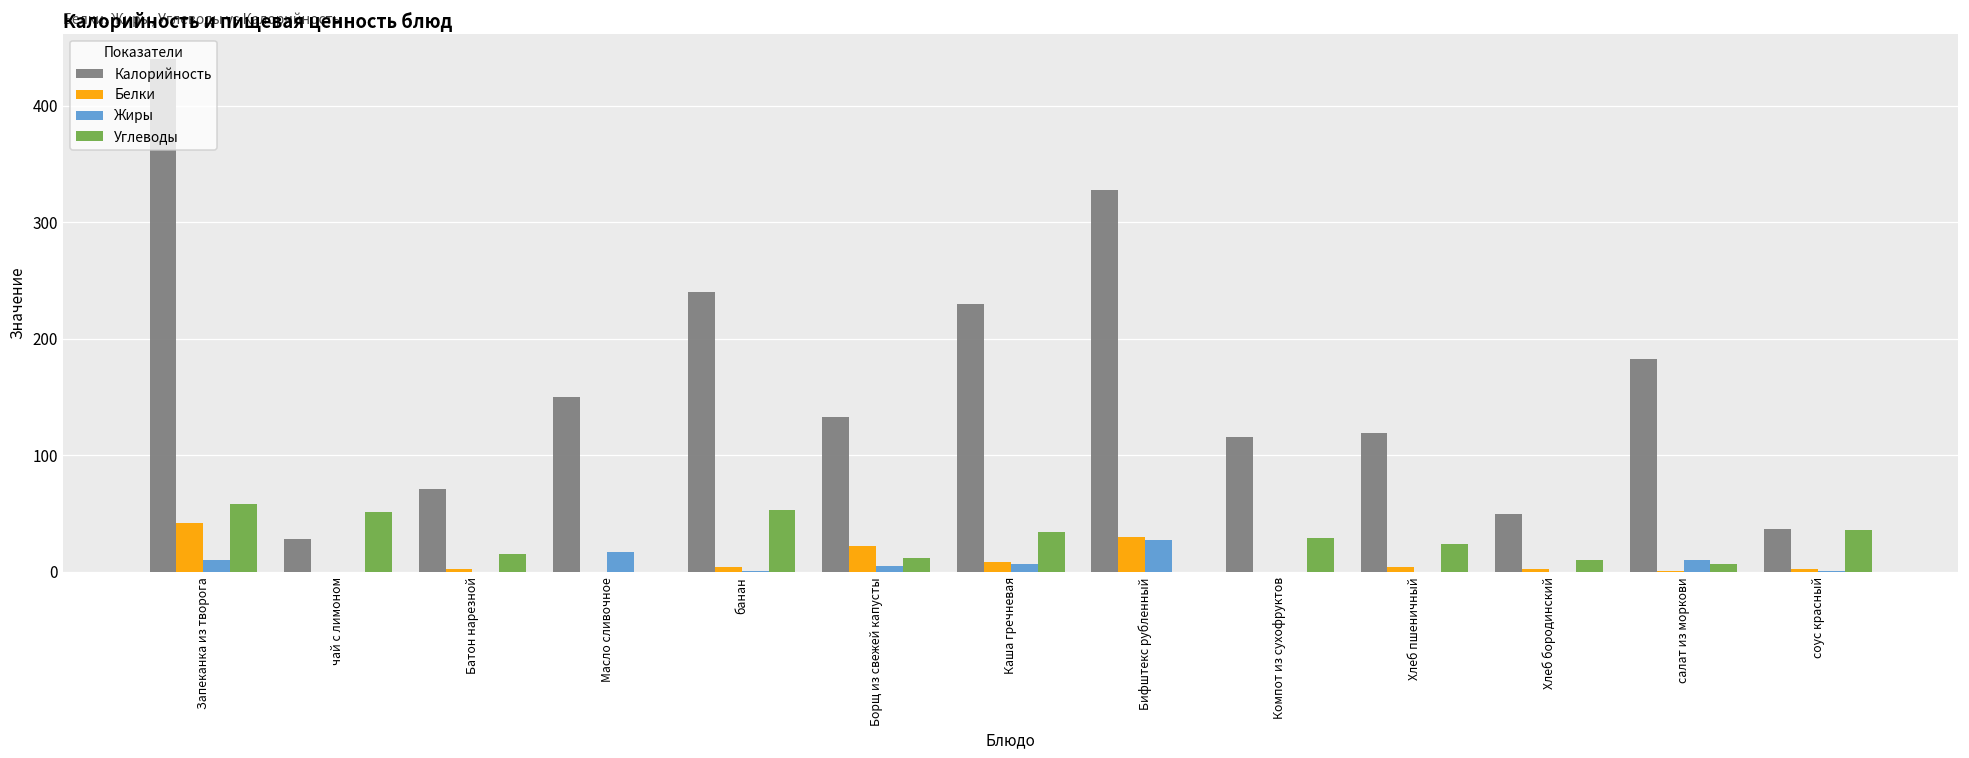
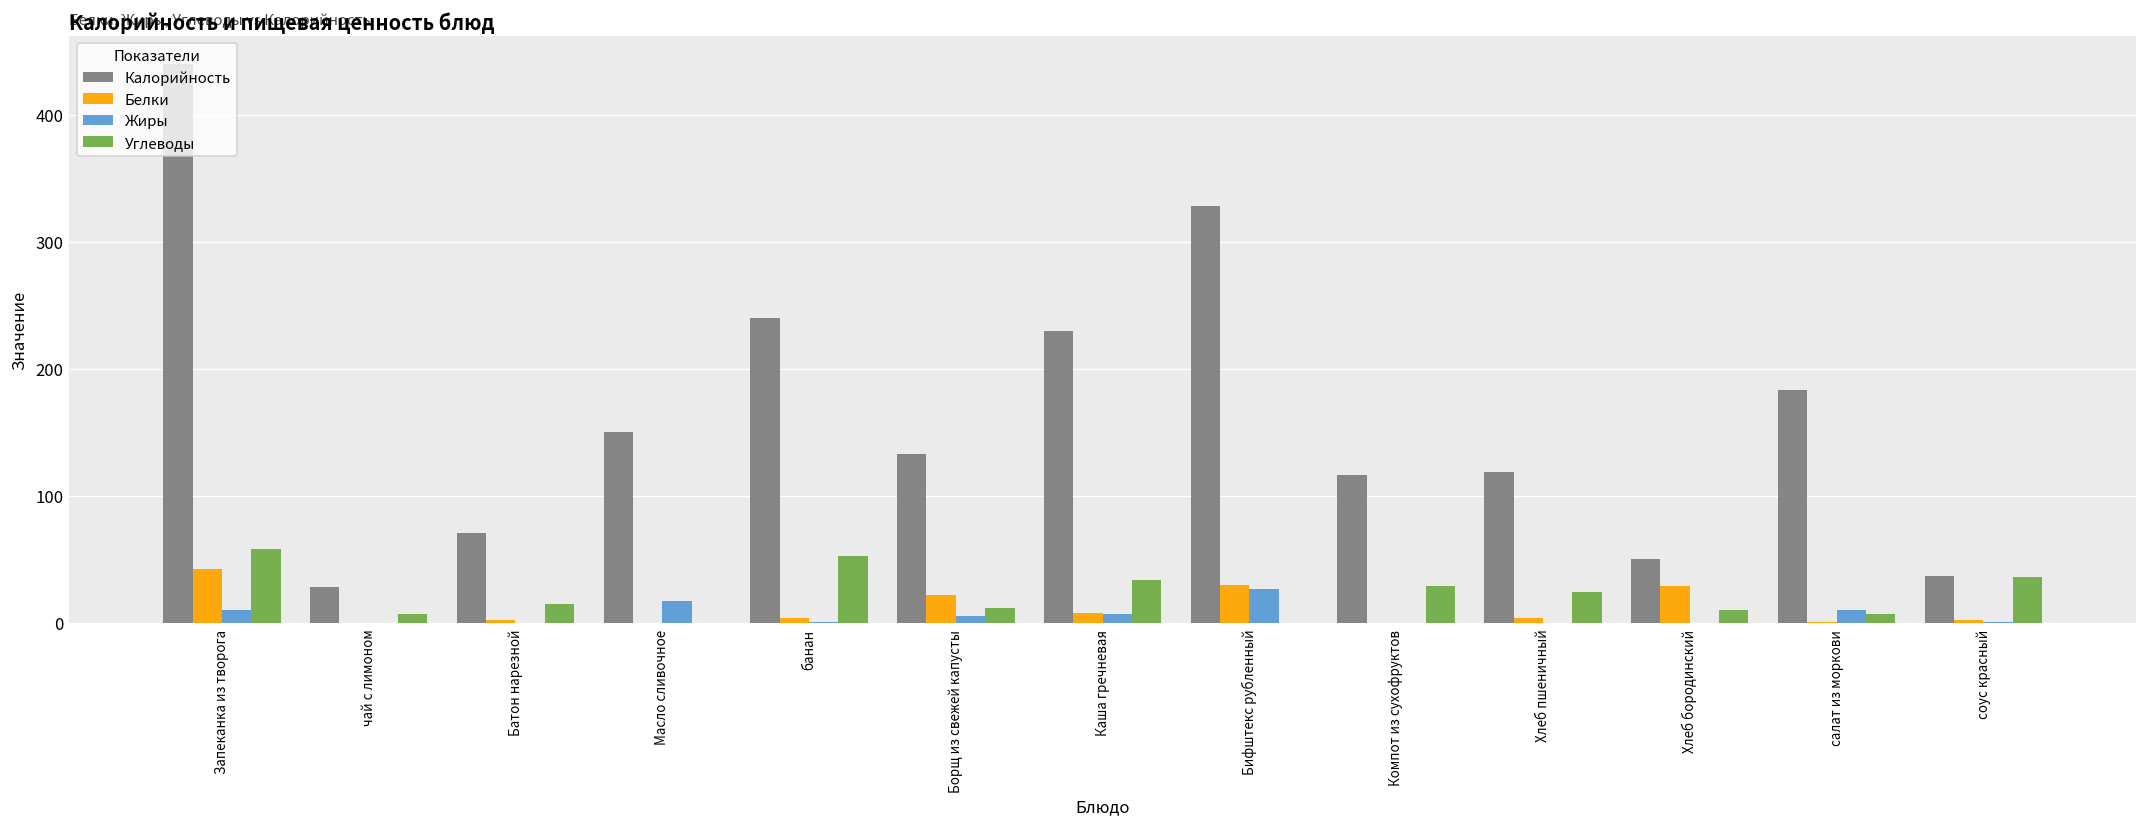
  {
    "Калорийность": {
      "чай с лимоном": 28,
      "Батон нарезной": 71,
      "Масло сливочное": 150,
      "банан": 240,
      "Борщ из свежей капусты": 133,
      "Каша гречневая": 230,
      "Бифштекс рубленный": 328,
      "Компот из сухофруктов": 116,
      "Хлеб пшеничный": 119,
      "Хлеб бородинский": 50,
      "салат из моркови": 183,
      "соус красный": 37
    },
    "Белки": {
      "Запеканка из творога": 42,
      "чай с лимоном": 0,
      "Масло сливочное": 0,
      "банан": 4,
      "Борщ из свежей капусты": 22,
      "Каша гречневая": 8,
      "Бифштекс рубленный": 30,
      "Компот из сухофруктов": 0,
      "Хлеб пшеничный": 4,
-     "Хлеб бородинский": 2
+     "Хлеб бородинский": 29
    },
    "Жиры": {
      "Запеканка из творога": 10,
      "чай с лимоном": 0,
      "Батон нарезной": 0,
      "Масло сливочное": 17,
      "Борщ из свежей капусты": 5,
      "Каша гречневая": 7,
      "Бифштекс рубленный": 27,
      "Компот из сухофруктов": 0,
      "Хлеб пшеничный": 0,
      "Хлеб бородинский": 0,
      "салат из моркови": 10
    },
    "Углеводы": {
      "Запеканка из творога": 58,
-     "чай с лимоном": 51,
+     "чай с лимоном": 7,
      "Батон нарезной": 15,
      "Масло сливочное": 0,
      "банан": 53,
      "Борщ из свежей капусты": 12,
      "Каша гречневая": 34,
      "Бифштекс рубленный": 0,
      "Компот из сухофруктов": 29,
      "Хлеб пшеничный": 24,
      "Хлеб бородинский": 10,
      "салат из моркови": 7,
      "соус красный": 36
    }
  }
